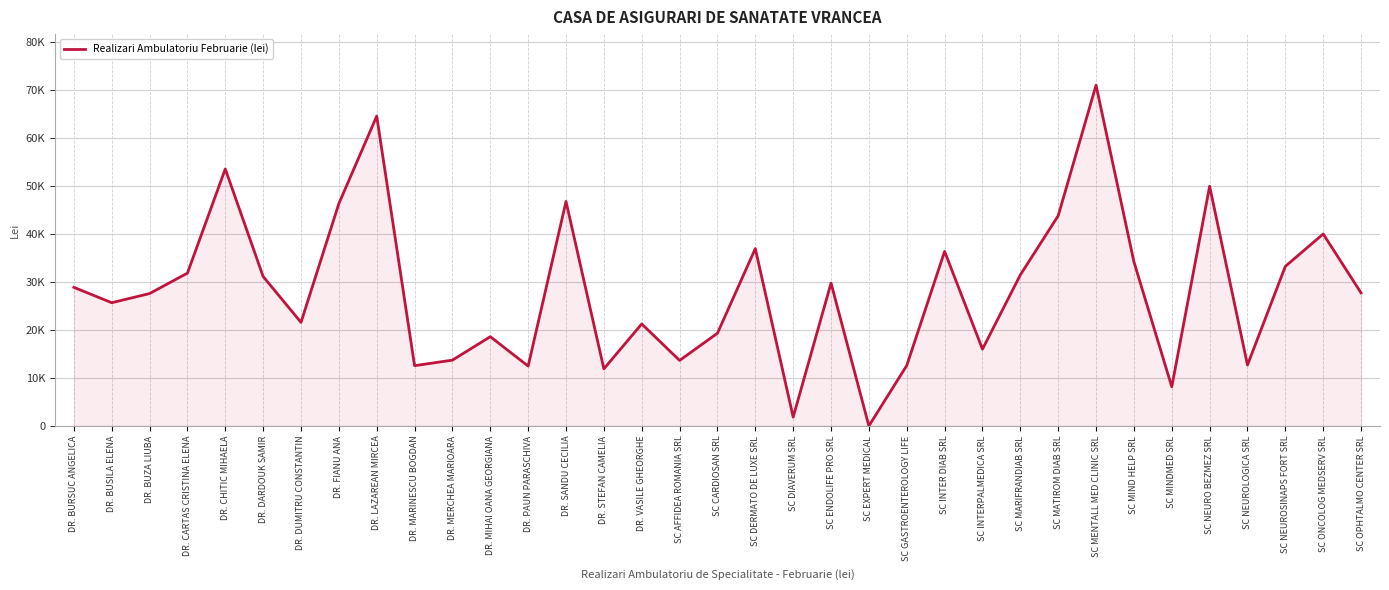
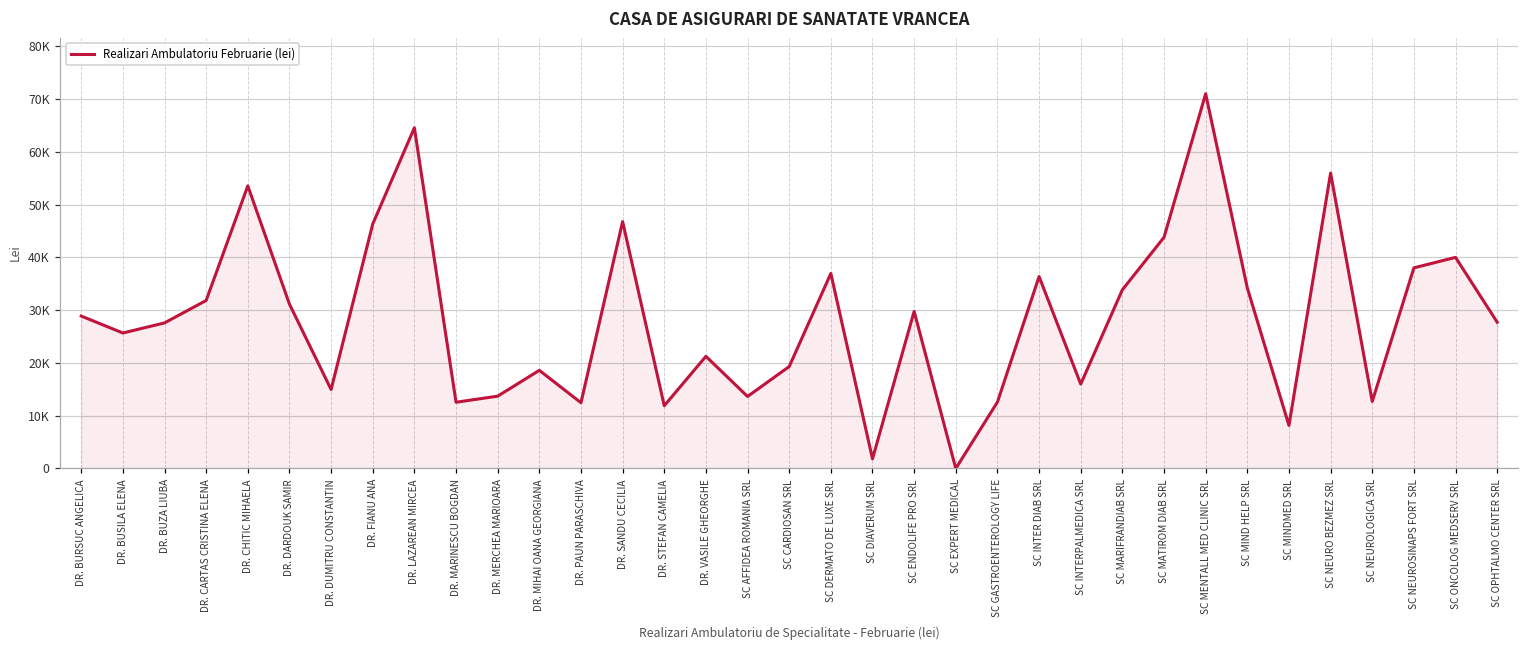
  {
    "DR. BURSUC ANGELICA": 29000,
    "DR. BUSILA ELENA": 26000,
    "DR. BUZA LIUBA": 28000,
    "DR. CARTAS CRISTINA ELENA": 32000,
    "DR. CHITIC MIHAELA": 54000,
    "DR. DARDOUK SAMIR": 31000,
-   "DR. DUMITRU CONSTANTIN": 22000,
+   "DR. DUMITRU CONSTANTIN": 15000,
    "DR. FIANU ANA": 46000,
    "DR. LAZAREAN MIRCEA": 65000,
    "DR. MARINESCU BOGDAN": 13000,
    "DR. MERCHEA MARIOARA": 14000,
    "DR. MIHAI OANA GEORGIANA": 19000,
    "DR. PAUN PARASCHIVA": 12000,
    "DR. SANDU CECILIA": 47000,
    "DR. STEFAN CAMELIA": 12000,
    "DR. VASILE GHEORGHE": 21000,
    "SC AFFIDEA ROMANIA SRL": 14000,
    "SC CARDIOSAN SRL": 19000,
    "SC DERMATO DE LUXE SRL": 37000,
    "SC DIAVERUM SRL": 2000,
    "SC ENDOLIFE PRO SRL": 30000,
    "SC EXPERT MEDICAL": 0,
    "SC GASTROENTEROLOGY LIFE": 13000,
    "SC INTER DIAB SRL": 36000,
    "SC INTERPALMEDICA SRL": 16000,
-   "SC MARIFRANDIAB SRL": 31000,
+   "SC MARIFRANDIAB SRL": 34000,
    "SC MATIROM DIAB SRL": 44000,
    "SC MENTALL MED CLINIC SRL": 71000,
    "SC MIND HELP SRL": 34000,
    "SC MINDMED SRL": 8000,
-   "SC NEURO BEZMEZ SRL": 50000,
+   "SC NEURO BEZMEZ SRL": 56000,
    "SC NEUROLOGICA SRL": 13000,
-   "SC NEUROSINAPS FORT SRL": 33000,
+   "SC NEUROSINAPS FORT SRL": 38000,
    "SC ONCOLOG MEDSERV SRL": 40000,
    "SC OPHTALMO CENTER SRL": 28000
  }
